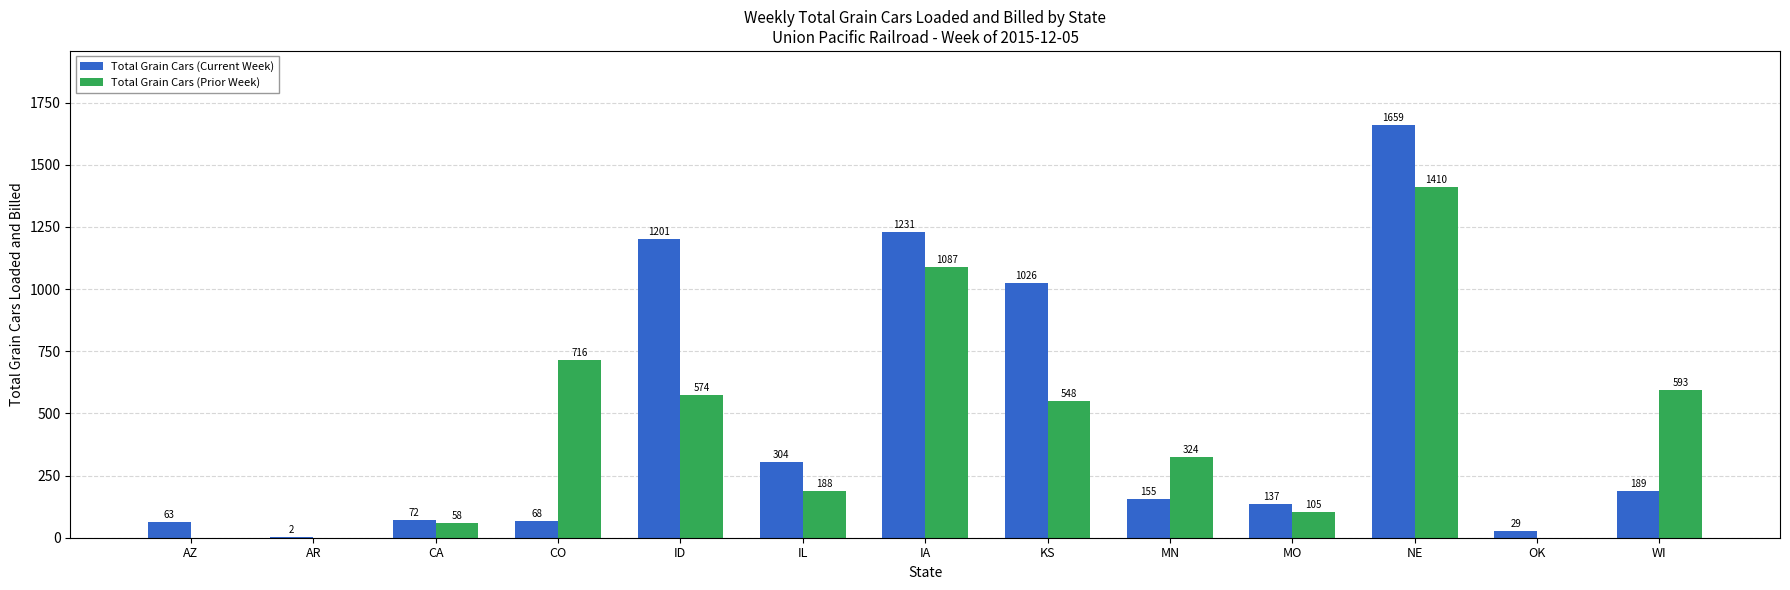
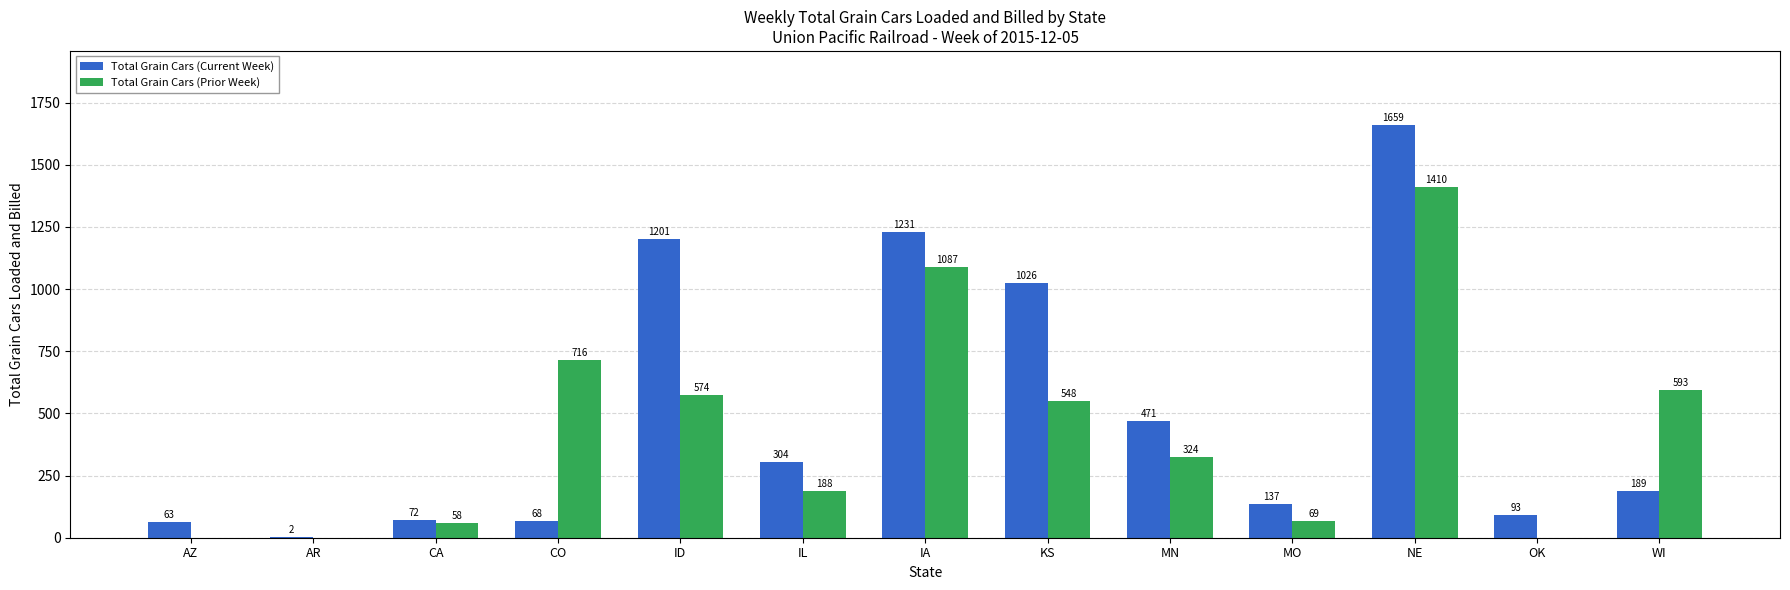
  {
    "Total Grain Cars (Current Week)": {
      "AZ": 63,
      "AR": 2,
      "CA": 72,
      "CO": 68,
      "ID": 1201,
      "IL": 304,
      "IA": 1231,
      "KS": 1026,
-     "MN": 155,
+     "MN": 471,
      "MO": 137,
      "NE": 1659,
-     "OK": 29,
+     "OK": 93,
      "WI": 189
    },
    "Total Grain Cars (Prior Week)": {
      "CA": 58,
      "CO": 716,
      "ID": 574,
      "IL": 188,
      "IA": 1087,
      "KS": 548,
      "MN": 324,
-     "MO": 105,
+     "MO": 69,
      "NE": 1410,
      "WI": 593
    }
  }
